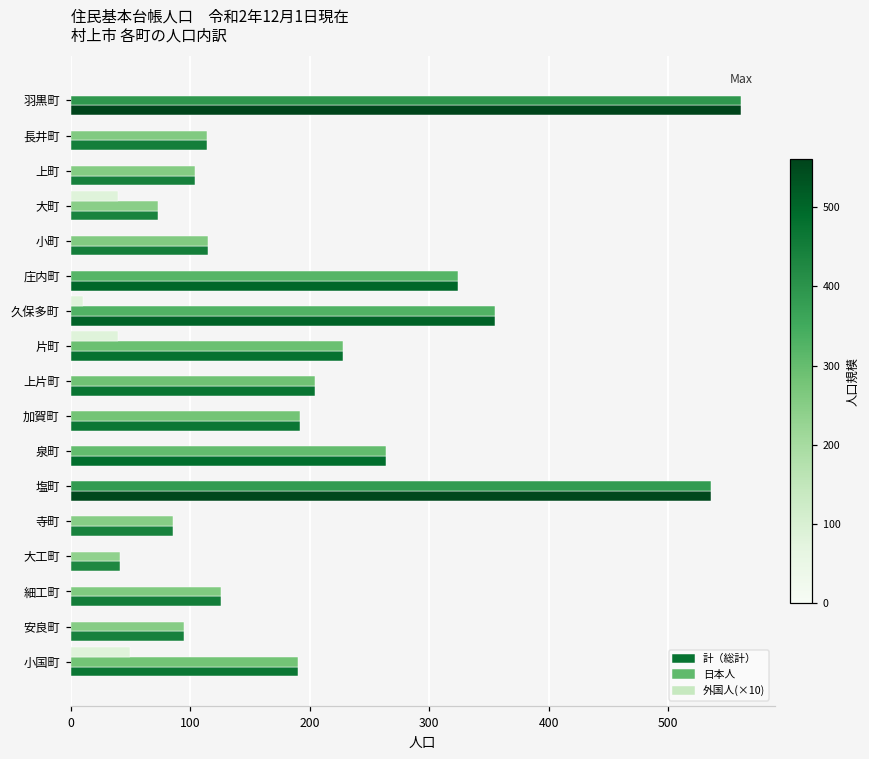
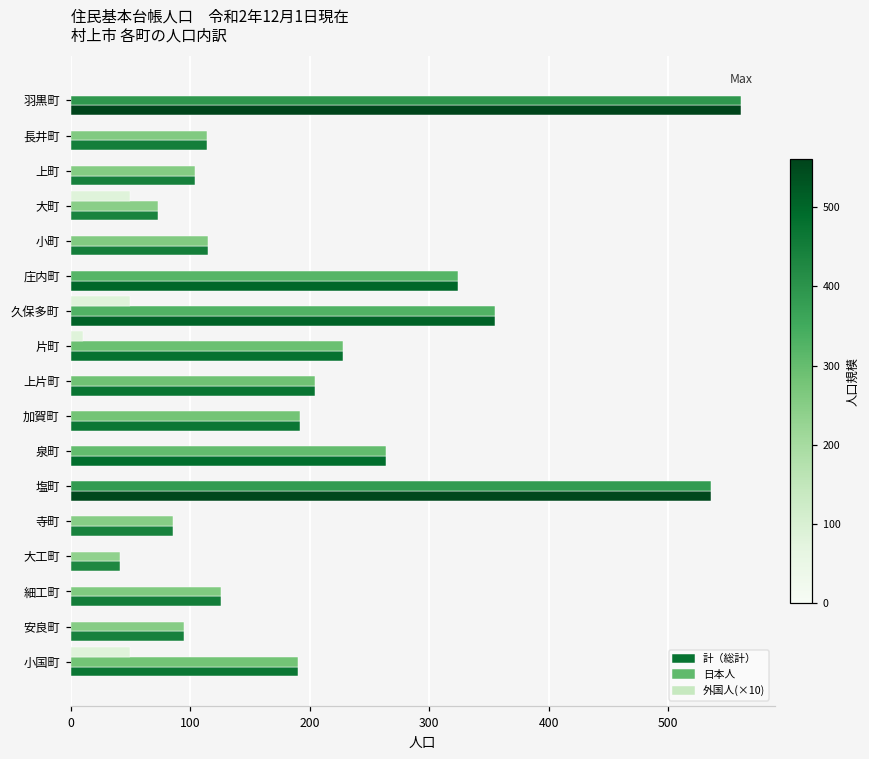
  {
    "外国人(×10)": {
      "羽黒町": 0,
      "長井町": 0,
      "上町": 0,
-     "大町": 40,
+     "大町": 50,
      "小町": 0,
      "庄内町": 0,
-     "久保多町": 10,
-     "片町": 40,
+     "久保多町": 50,
+     "片町": 10,
      "上片町": 0,
      "加賀町": 0,
      "泉町": 0,
      "塩町": 0,
      "寺町": 0,
      "大工町": 0,
      "細工町": 0,
      "安良町": 0,
      "小国町": 50
    }
  }
